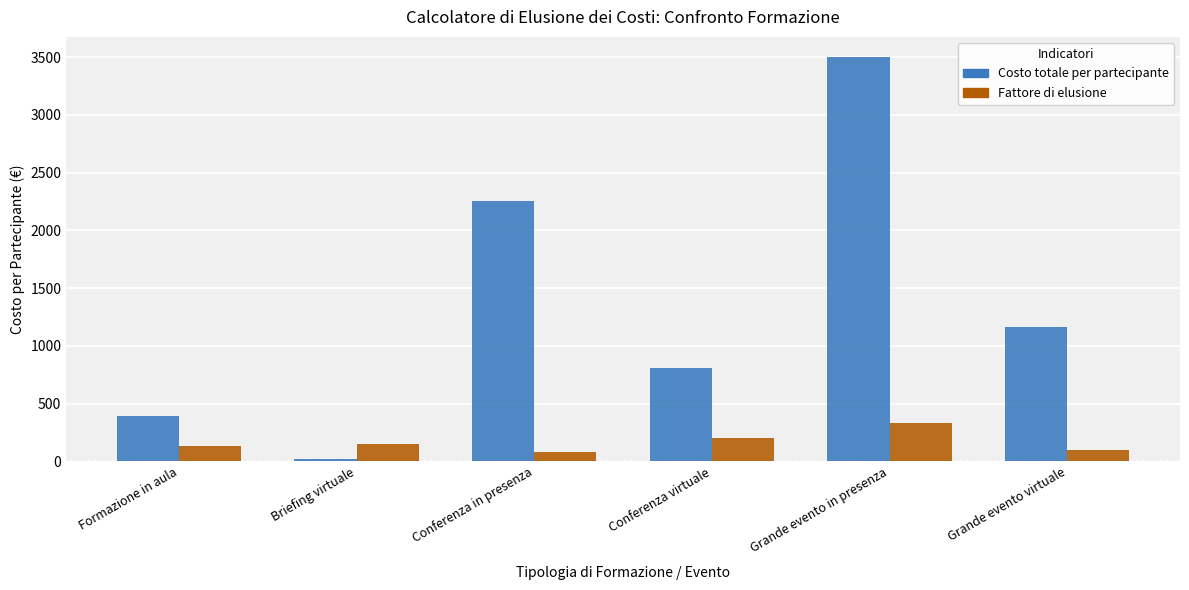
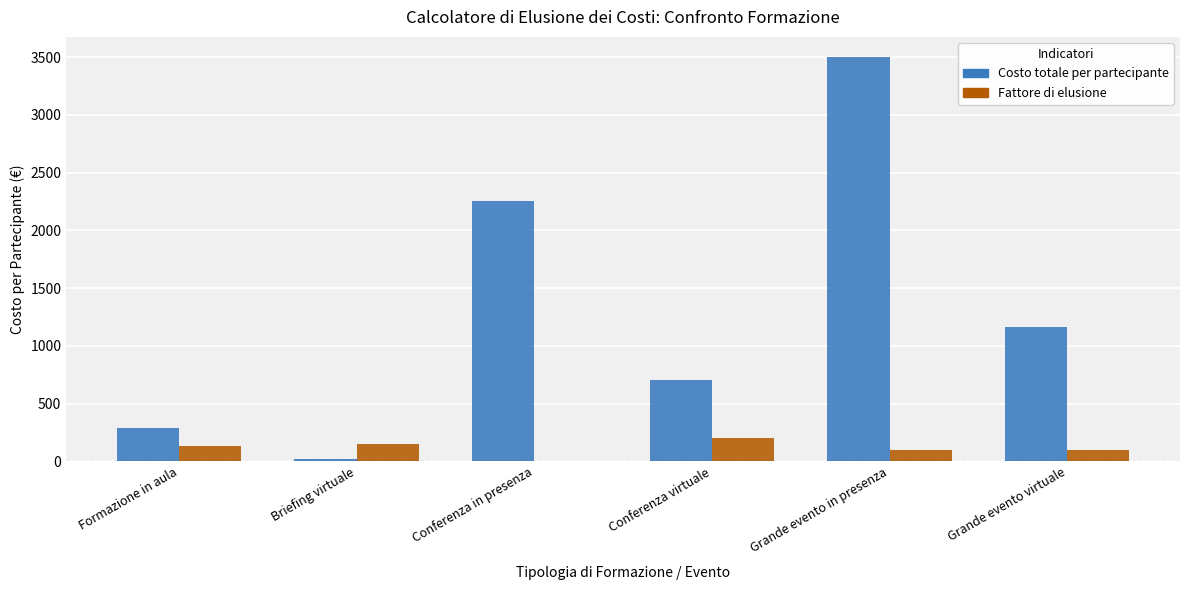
  {
    "Costo totale per partecipante": {
-     "Formazione in aula": 390,
+     "Formazione in aula": 280,
      "Conferenza in presenza": 2250,
-     "Conferenza virtuale": 810,
+     "Conferenza virtuale": 700,
      "Grande evento in presenza": 3500,
      "Grande evento virtuale": 1160
    },
    "Fattore di elusione": {
      "Formazione in aula": 130,
      "Briefing virtuale": 150,
-     "Conferenza in presenza": 80,
+     "Conferenza in presenza": 0,
      "Conferenza virtuale": 200,
-     "Grande evento in presenza": 330,
+     "Grande evento in presenza": 100,
      "Grande evento virtuale": 100
    }
  }
